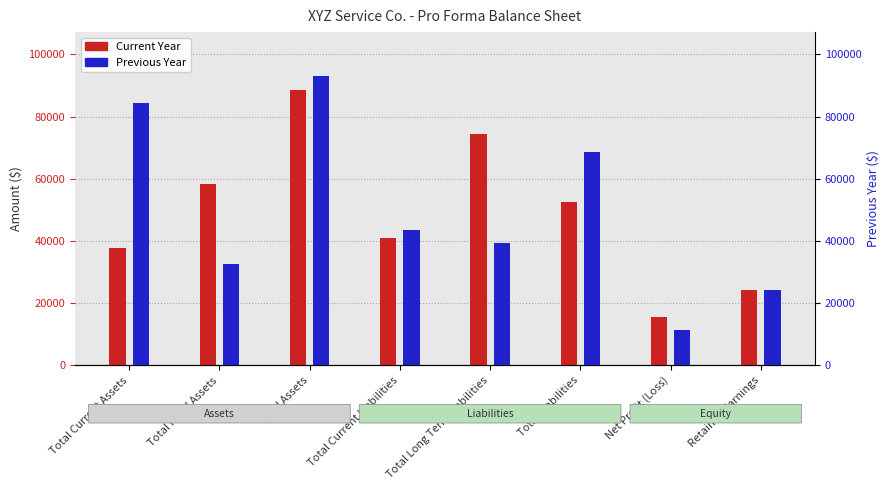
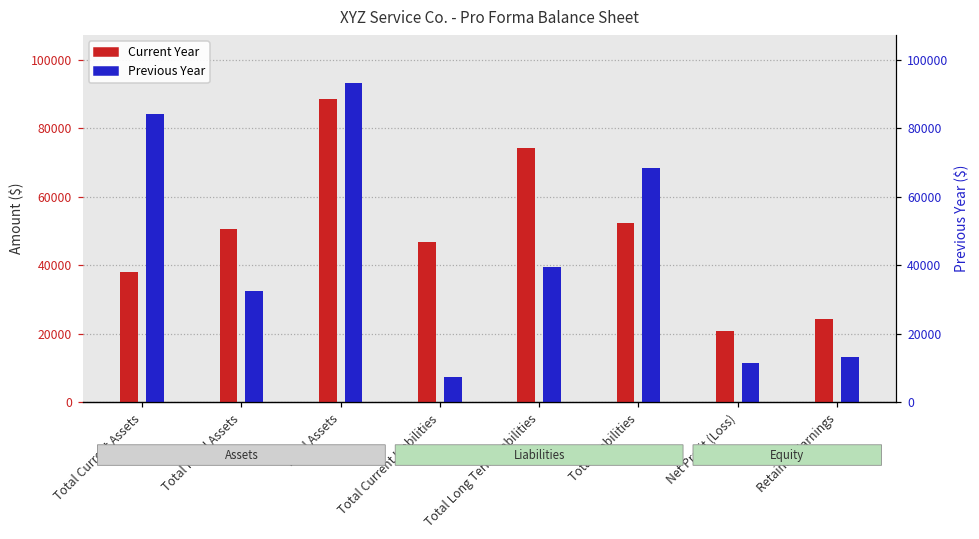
  {
    "Current Year": {
      "Total Current Assets": 38000,
-     "Total Fixed Assets": 58000,
+     "Total Fixed Assets": 51000,
      "Total Assets": 88000,
-     "Total Current Liabilities": 41000,
+     "Total Current Liabilities": 47000,
      "Total Long Term Liabilities": 74000,
      "Total Liabilities": 52000,
-     "Net Profit (Loss)": 16000,
+     "Net Profit (Loss)": 21000,
      "Retained Earnings": 24000
    },
    "Previous Year": {
      "Total Current Assets": 84000,
      "Total Fixed Assets": 32000,
      "Total Assets": 93000,
-     "Total Current Liabilities": 43000,
+     "Total Current Liabilities": 7000,
      "Total Long Term Liabilities": 39000,
      "Total Liabilities": 68000,
      "Net Profit (Loss)": 12000,
-     "Retained Earnings": 24000
+     "Retained Earnings": 13000
    }
  }
